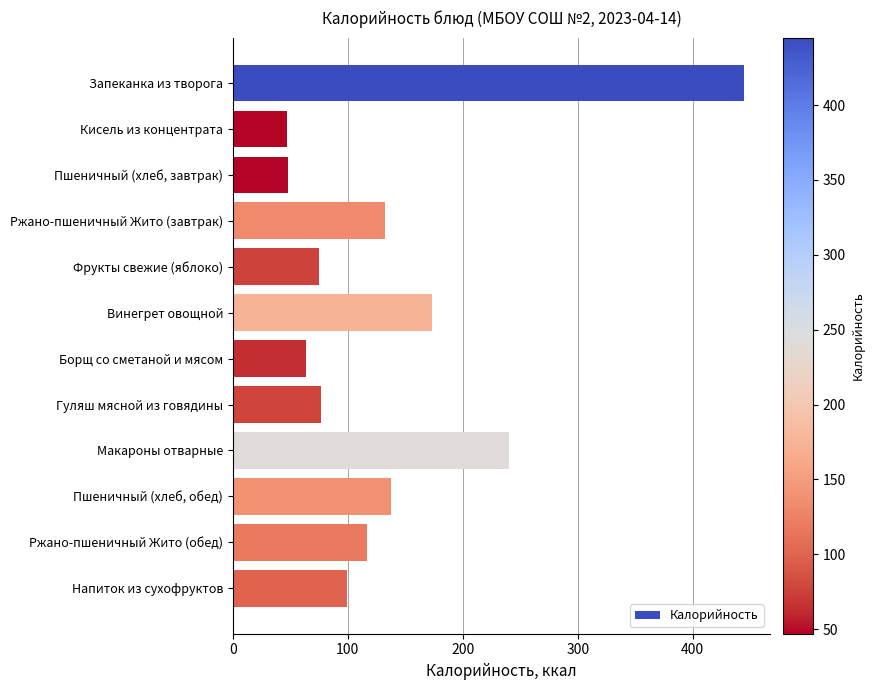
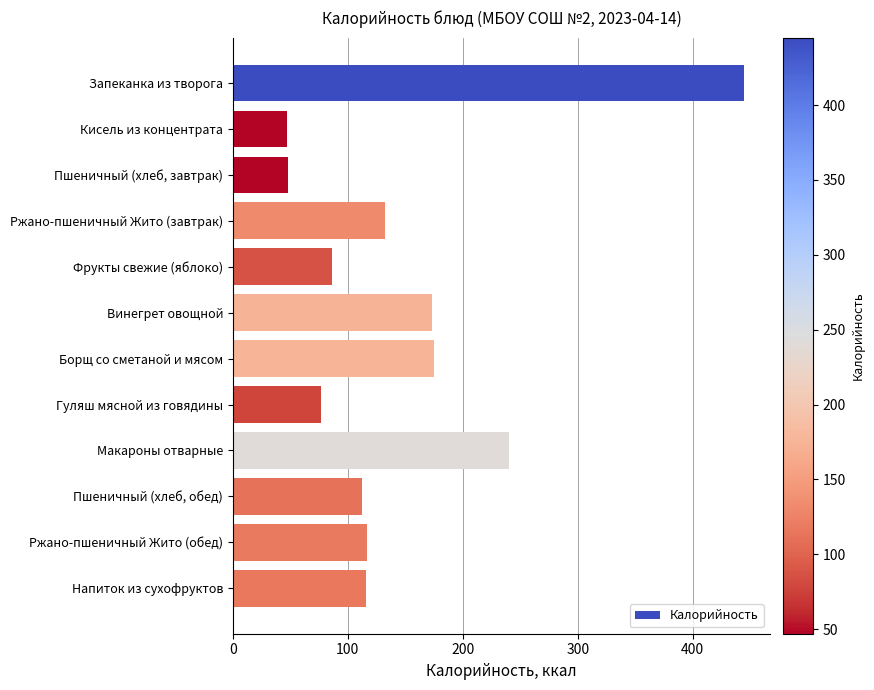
  {
    "Запеканка из творога": 445,
    "Кисель из концентрата": 47,
    "Пшеничный (хлеб, завтрак)": 48,
    "Ржано-пшеничный Жито (завтрак)": 132,
-   "Фрукты свежие (яблоко)": 75,
+   "Фрукты свежие (яблоко)": 86,
    "Винегрет овощной": 173,
-   "Борщ со сметаной и мясом": 64,
+   "Борщ со сметаной и мясом": 175,
    "Гуляш мясной из говядины": 77,
    "Макароны отварные": 240,
-   "Пшеничный (хлеб, обед)": 138,
+   "Пшеничный (хлеб, обед)": 112,
    "Ржано-пшеничный Жито (обед)": 117,
-   "Напиток из сухофруктов": 99
+   "Напиток из сухофруктов": 116
  }
